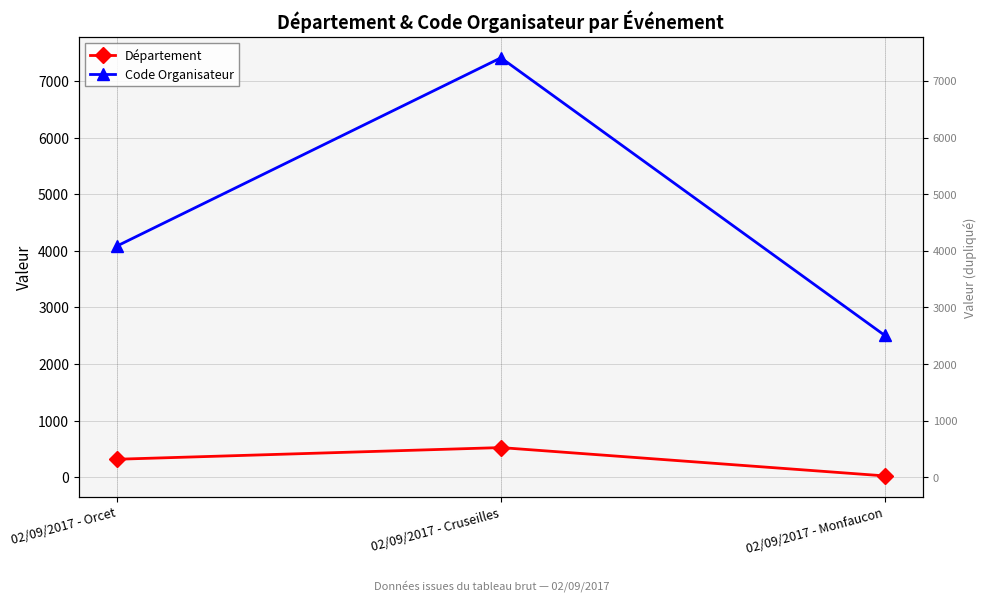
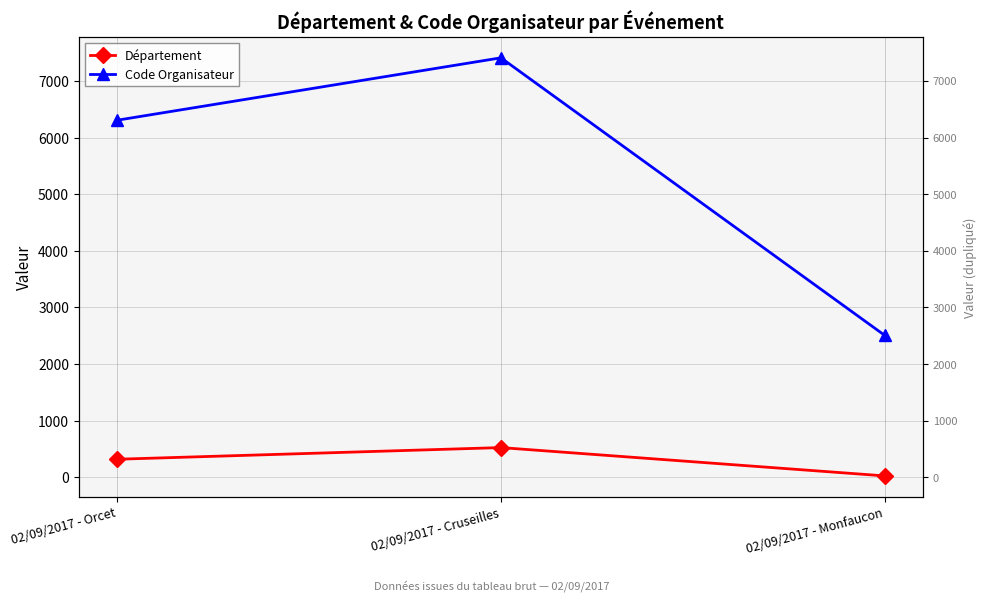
  {
    "Département": {
      "02/09/2017 - Orcet": 300,
      "02/09/2017 - Cruseilles": 500,
      "02/09/2017 - Monfaucon": 0
    },
    "Code Organisateur": {
-     "02/09/2017 - Orcet": 4100,
+     "02/09/2017 - Orcet": 6300,
      "02/09/2017 - Cruseilles": 7400,
      "02/09/2017 - Monfaucon": 2500
    }
  }
